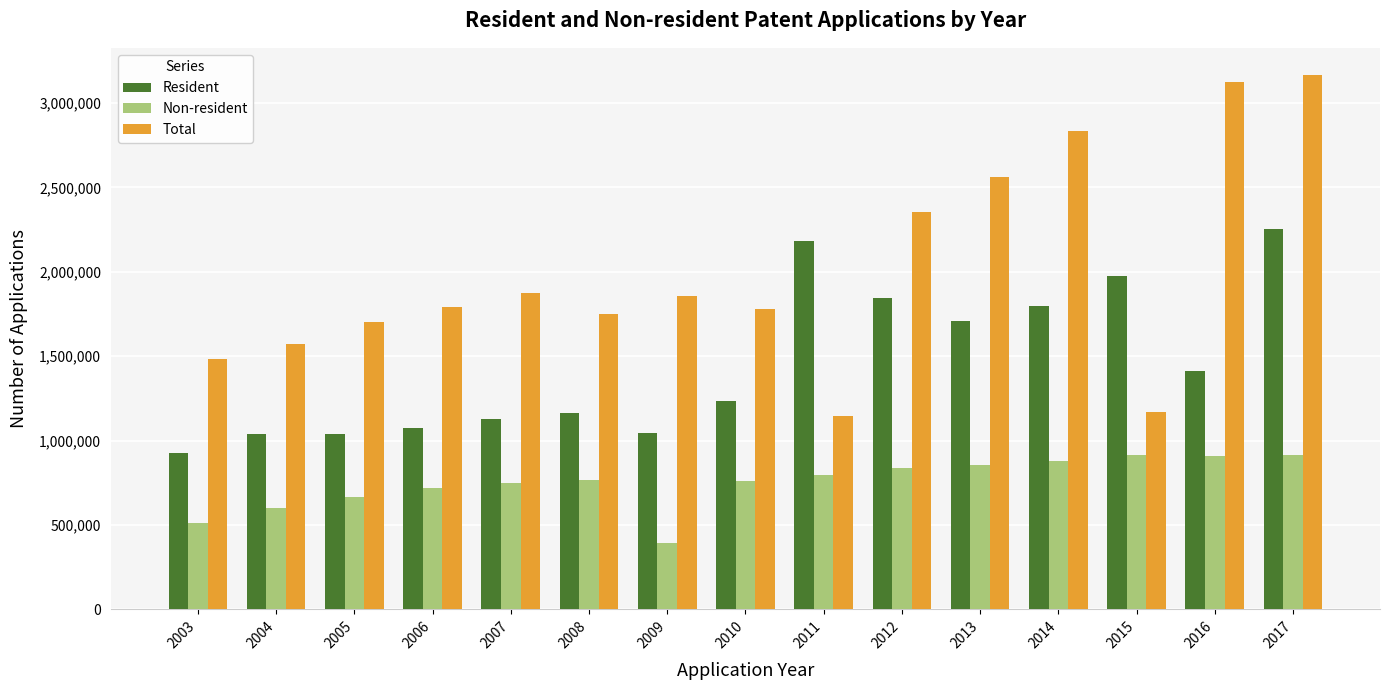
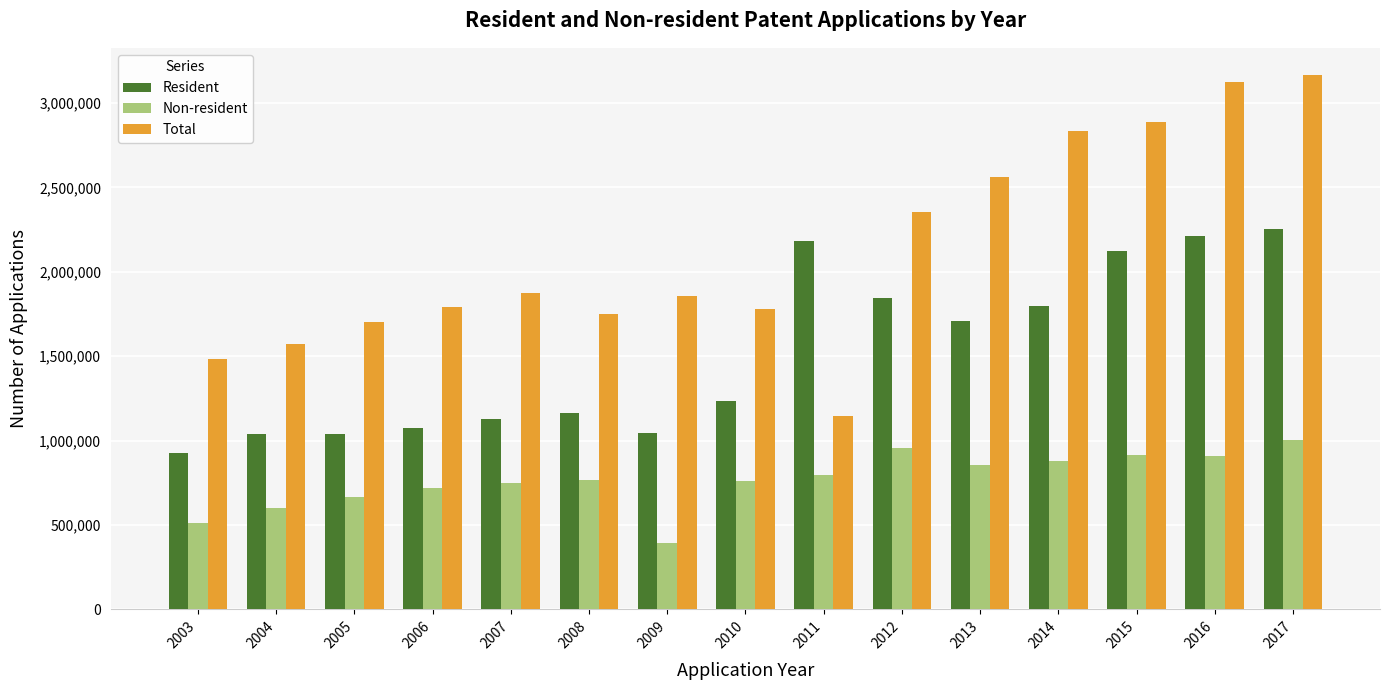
  {
    "Resident": {
      "2003": "920,000",
      "2004": "1,040,000",
      "2005": "1,040,000",
      "2006": "1,080,000",
      "2007": "1,130,000",
      "2008": "1,160,000",
      "2009": "1,040,000",
      "2010": "1,240,000",
      "2011": "2,180,000",
      "2012": "1,850,000",
      "2013": "1,710,000",
      "2014": "1,800,000",
-     "2015": "1,970,000",
-     "2016": "1,410,000",
+     "2015": "2,120,000",
+     "2016": "2,220,000",
      "2017": "2,250,000"
    },
    "Non-resident": {
      "2003": "510,000",
      "2004": "600,000",
      "2005": "660,000",
      "2006": "720,000",
      "2007": "750,000",
      "2008": "770,000",
      "2009": "390,000",
      "2010": "760,000",
      "2011": "790,000",
-     "2012": "840,000",
+     "2012": "950,000",
      "2013": "860,000",
      "2014": "880,000",
      "2015": "910,000",
      "2016": "910,000",
-     "2017": "920,000"
+     "2017": "1,000,000"
    },
    "Total": {
      "2003": "1,480,000",
      "2004": "1,570,000",
      "2005": "1,700,000",
      "2006": "1,790,000",
      "2007": "1,880,000",
      "2008": "1,750,000",
      "2009": "1,860,000",
      "2010": "1,780,000",
      "2011": "1,150,000",
      "2012": "2,360,000",
      "2013": "2,560,000",
      "2014": "2,840,000",
-     "2015": "1,170,000",
+     "2015": "2,890,000",
      "2016": "3,130,000",
      "2017": "3,170,000"
    }
  }
